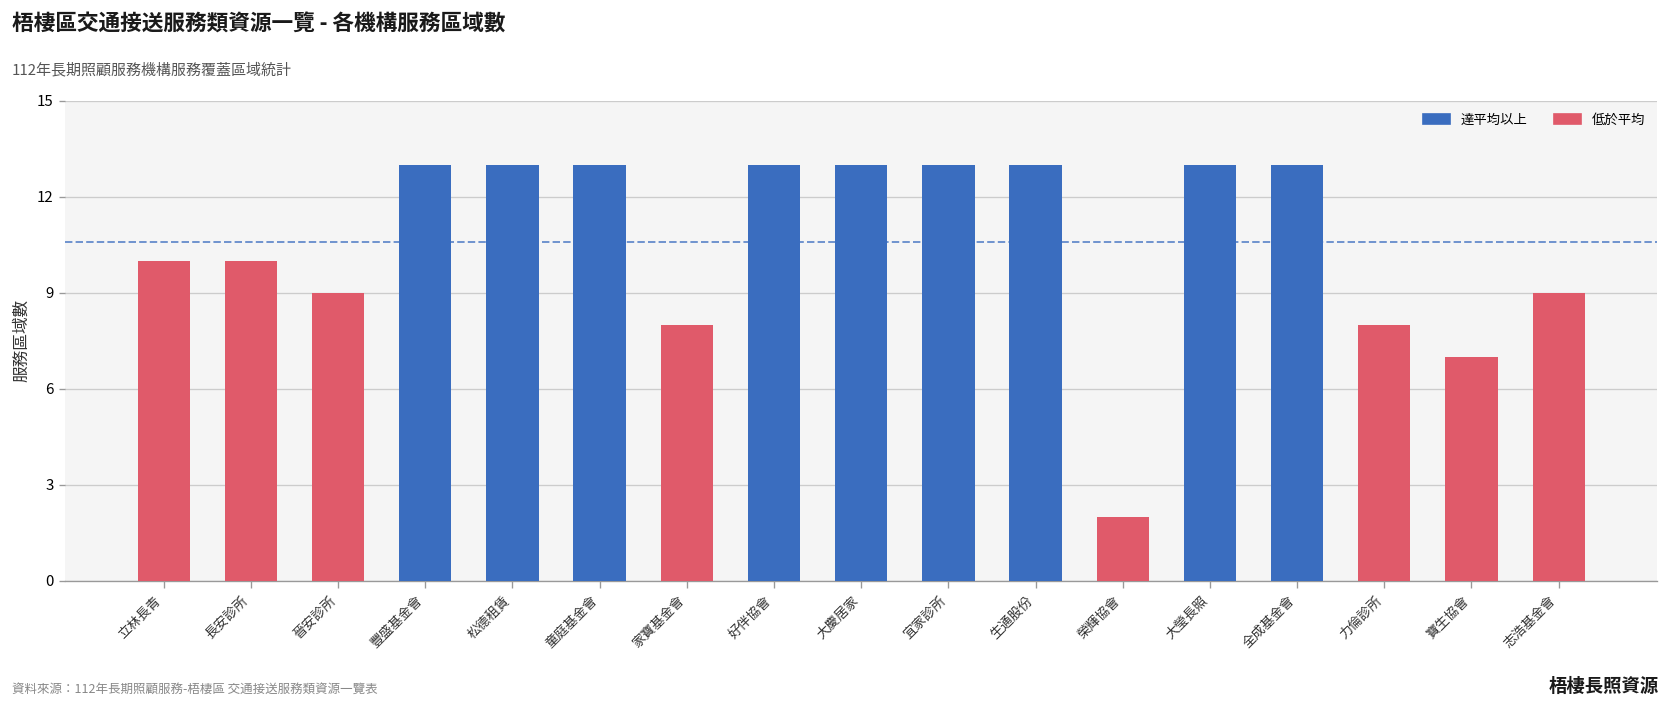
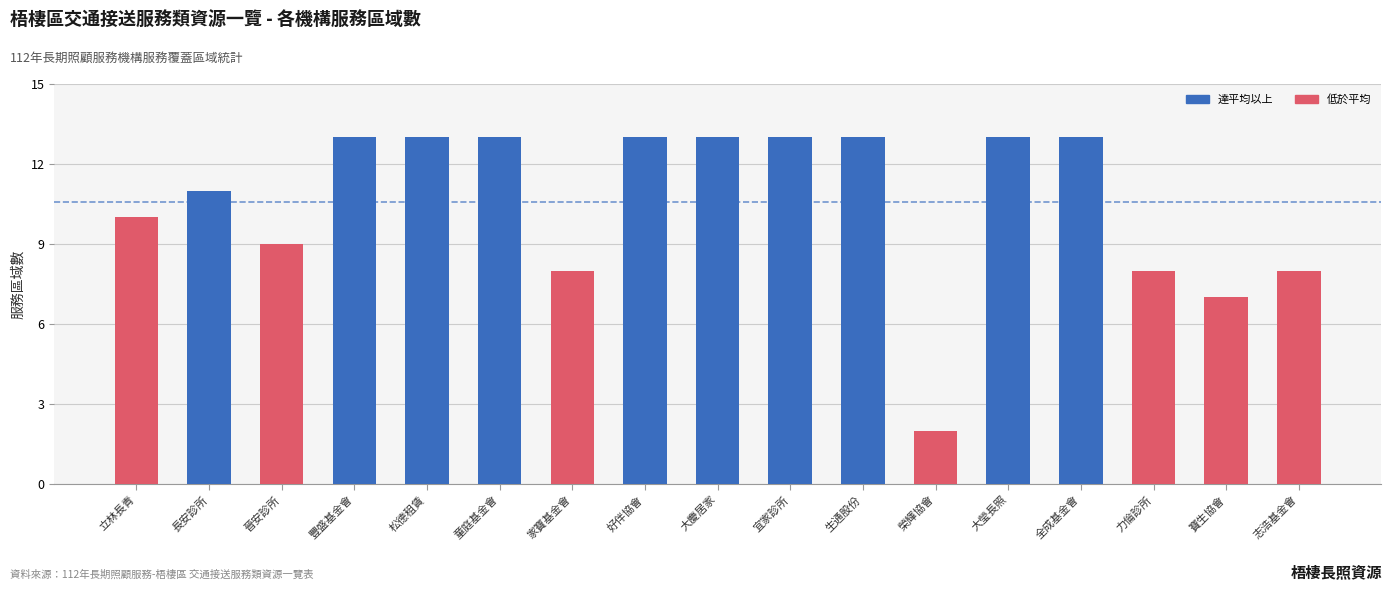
  {
    "立林長青": 10,
-   "長安診所": 10,
+   "長安診所": 11,
    "晉安診所": 9,
    "豐盛基金會": 13,
    "松德租賃": 13,
    "童庭基金會": 13,
    "家寶基金會": 8,
    "好伴協會": 13,
    "大慶居家": 13,
    "宜家診所": 13,
    "生通股份": 13,
    "榮輝協會": 2,
    "大瑩長照": 13,
    "全成基金會": 13,
    "力倫診所": 8,
    "寶生協會": 7,
-   "志浩基金會": 9
+   "志浩基金會": 8
  }
